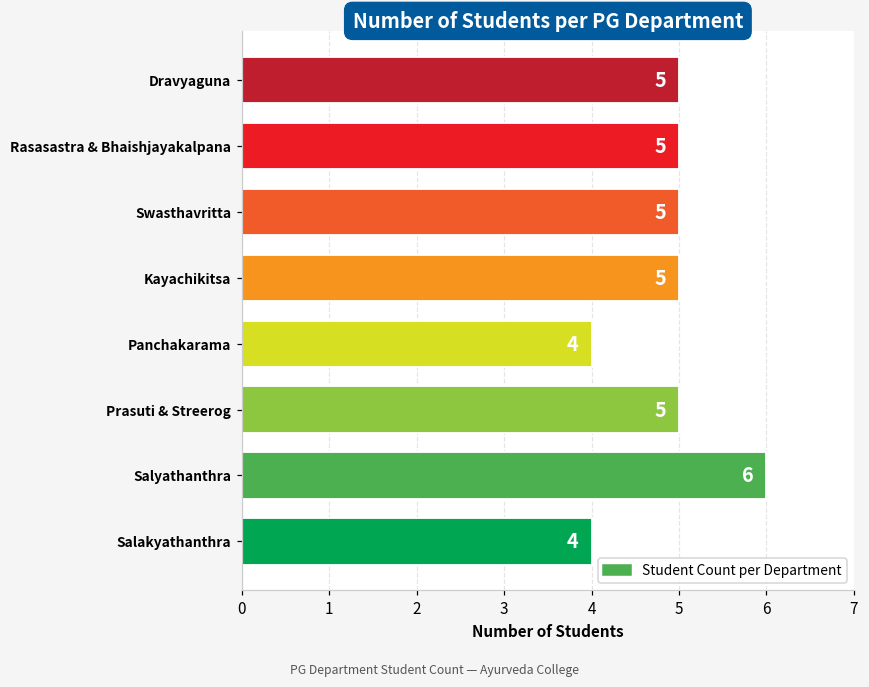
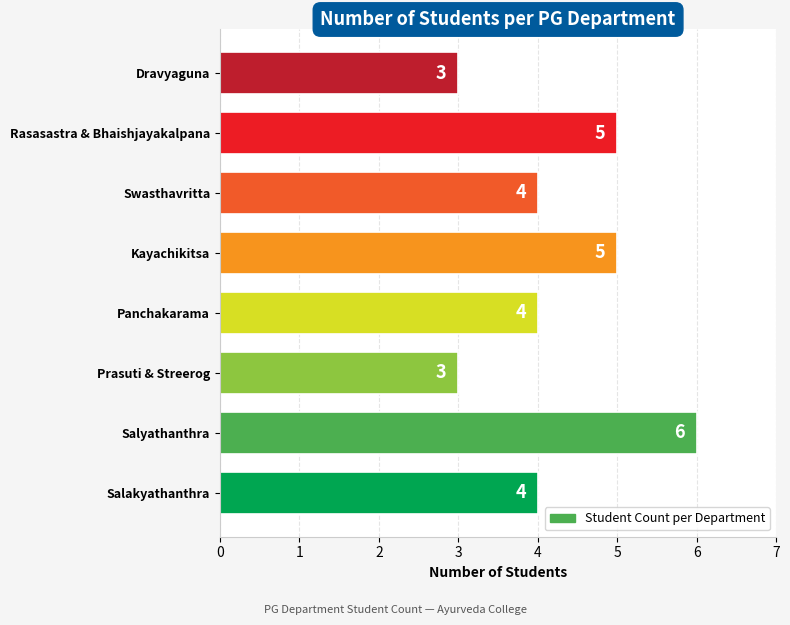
  {
-   "Dravyaguna": 5,
+   "Dravyaguna": 3,
    "Rasasastra & Bhaishjayakalpana": 5,
-   "Swasthavritta": 5,
+   "Swasthavritta": 4,
    "Kayachikitsa": 5,
    "Panchakarama": 4,
-   "Prasuti & Streerog": 5,
+   "Prasuti & Streerog": 3,
    "Salyathanthra": 6,
    "Salakyathanthra": 4
  }
